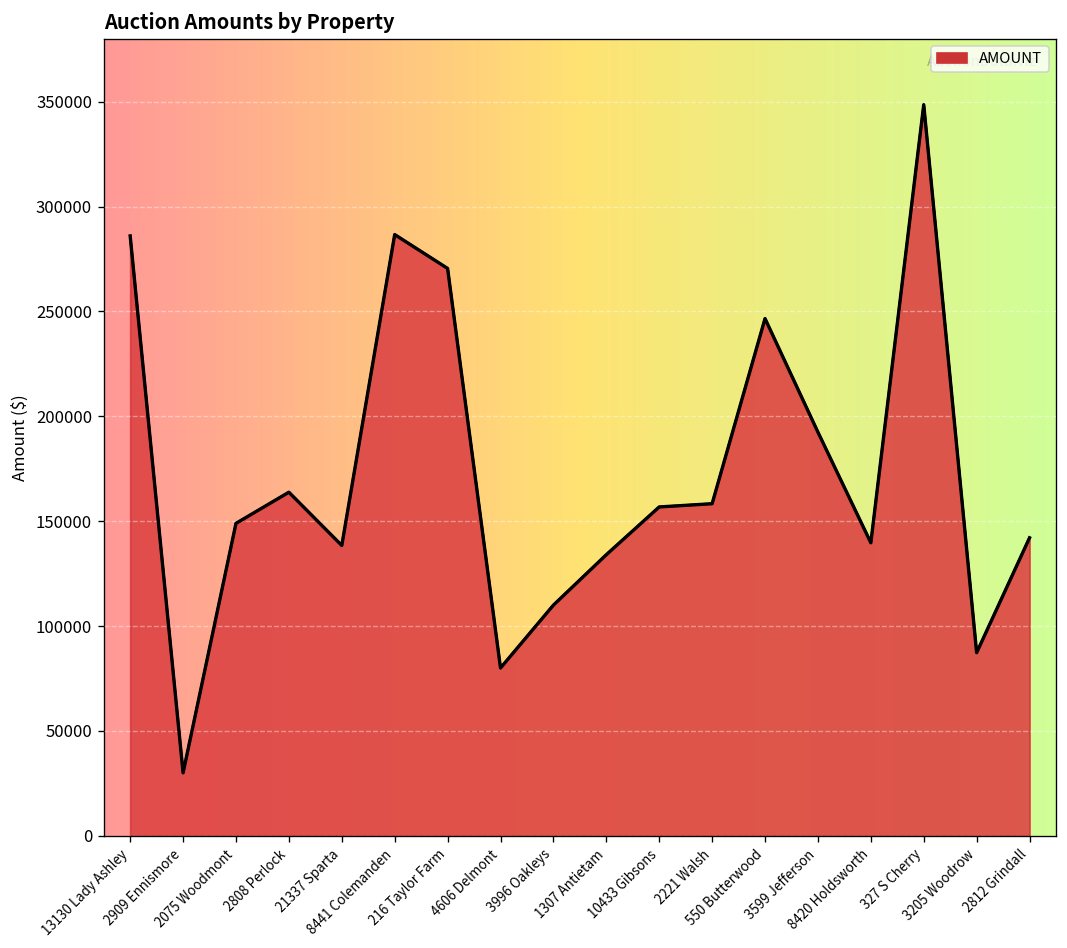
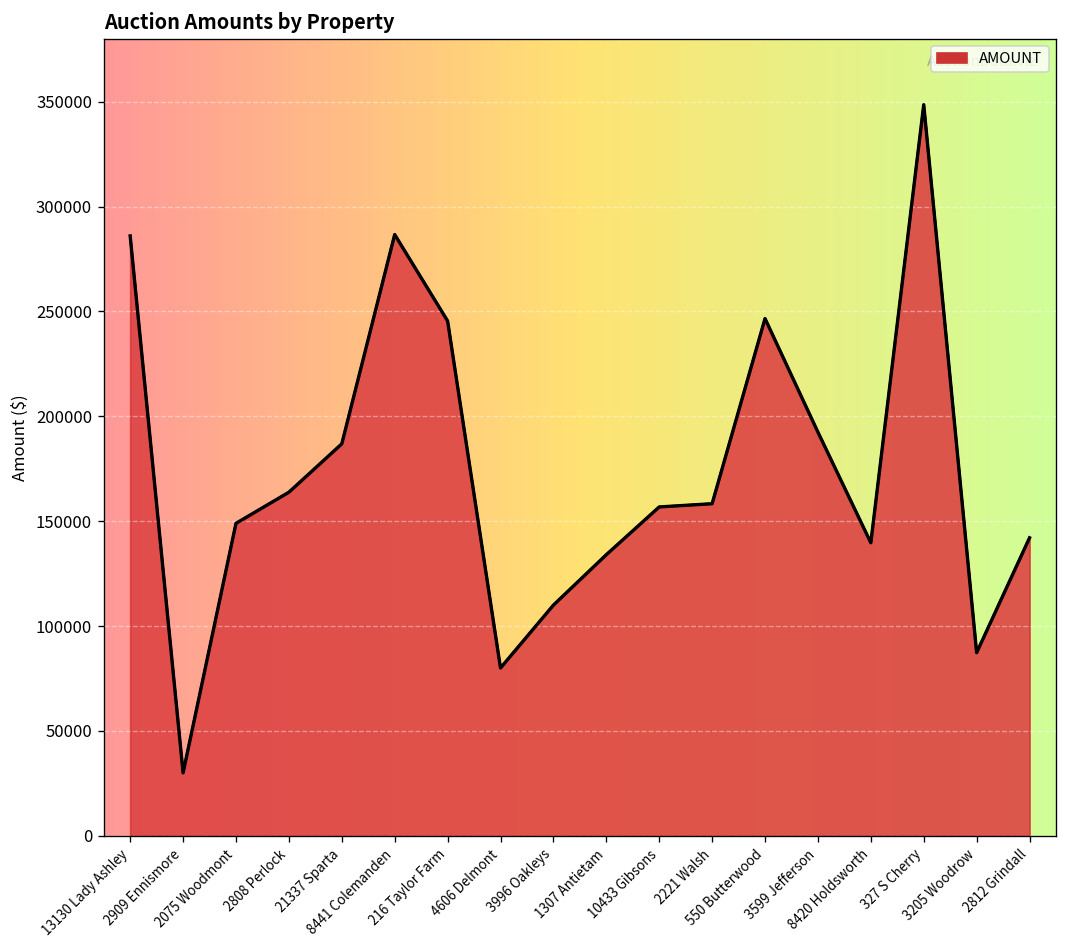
  {
    "13130 Lady Ashley": 286000,
    "2909 Ennismore": 30000,
    "2075 Woodmont": 149000,
    "2808 Perlock": 164000,
-   "21337 Sparta": 138000,
+   "21337 Sparta": 187000,
    "8441 Colemanden": 287000,
-   "216 Taylor Farm": 271000,
+   "216 Taylor Farm": 245000,
    "4606 Delmont": 80000,
    "3996 Oakleys": 110000,
    "1307 Antietam": 134000,
    "10433 Gibsons": 157000,
    "2221 Walsh": 158000,
    "550 Butterwood": 247000,
    "3599 Jefferson": 192000,
    "8420 Holdsworth": 140000,
    "327 S Cherry": 349000,
    "3205 Woodrow": 87000,
    "2812 Grindall": 142000
  }
